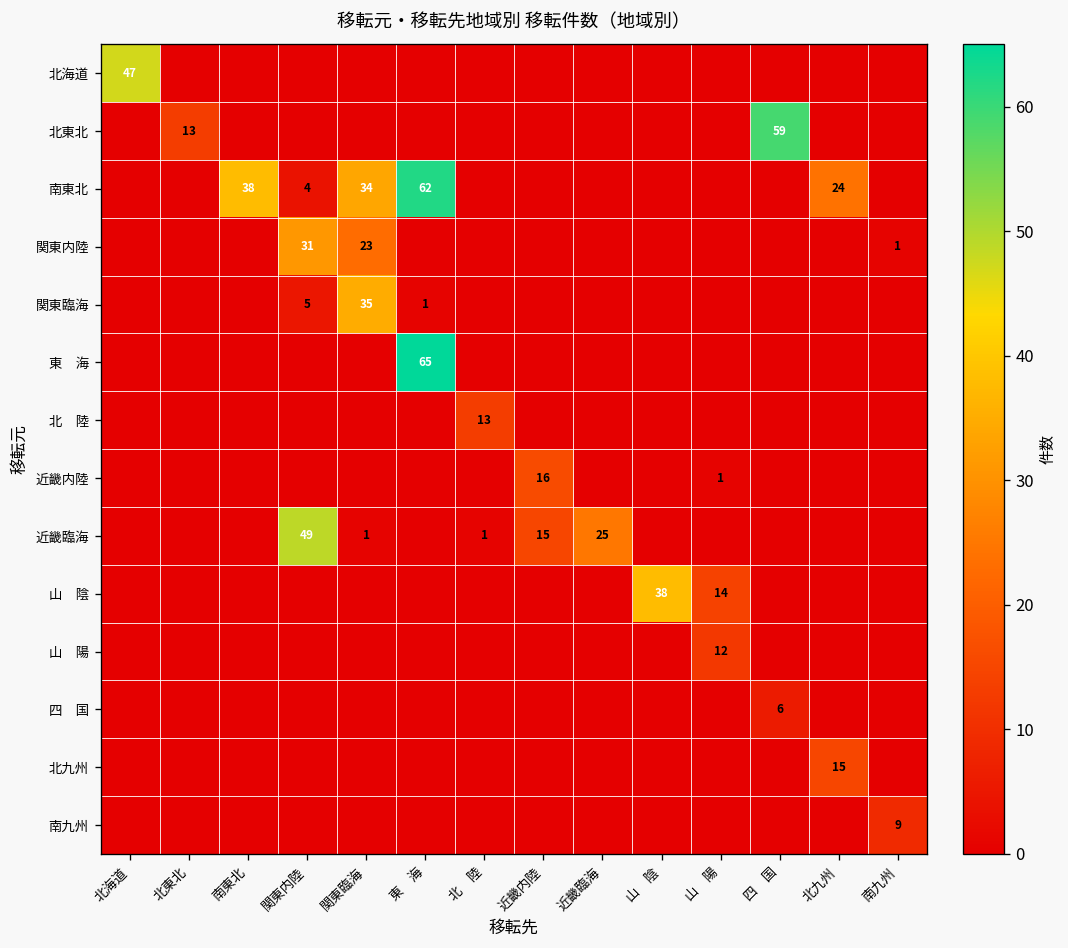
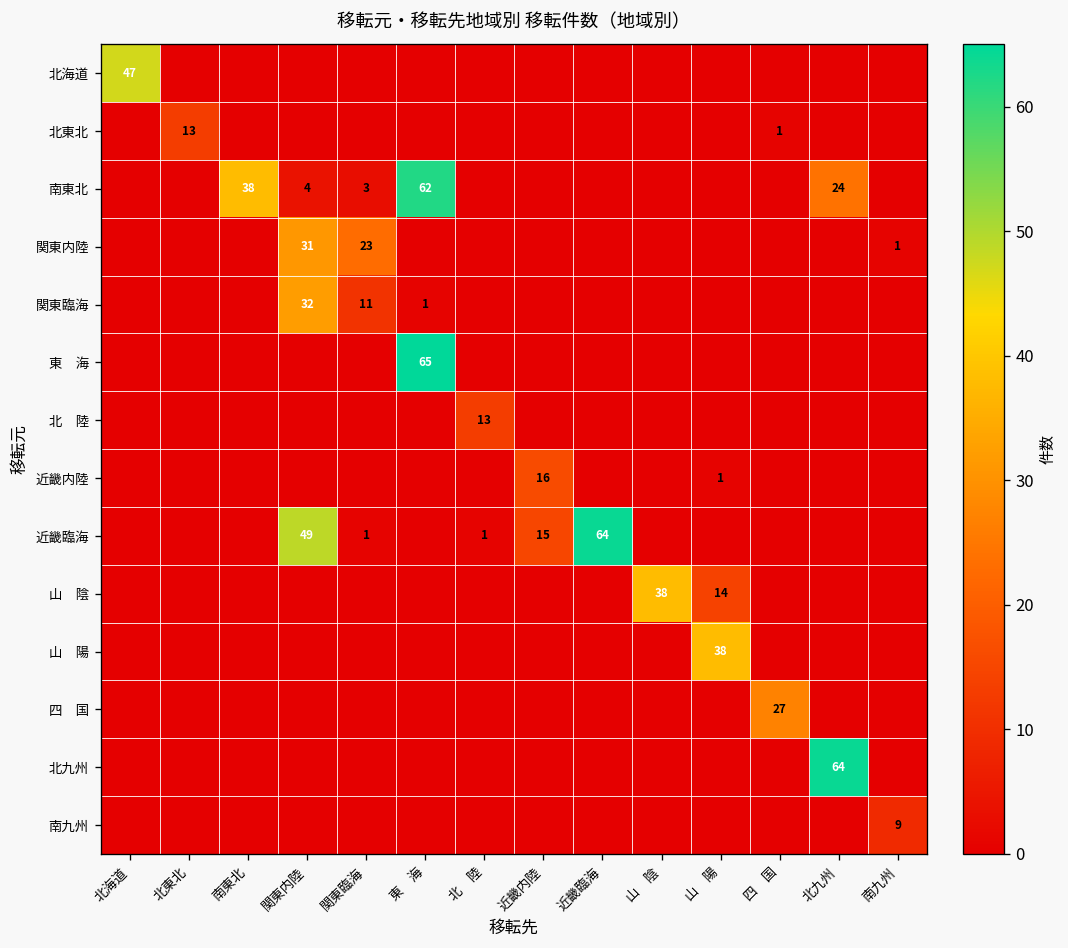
  {
    "北海道": {
      "北海道": 47
    },
    "北東北": {
      "北東北": 13,
-     "四 国": 59
+     "四 国": 1
    },
    "南東北": {
      "南東北": 38,
      "関東内陸": 4,
-     "関東臨海": 34,
+     "関東臨海": 3,
      "東 海": 62,
      "北九州": 24
    },
    "関東内陸": {
      "関東内陸": 31,
      "関東臨海": 23,
      "南九州": 1
    },
    "関東臨海": {
-     "関東内陸": 5,
-     "関東臨海": 35,
+     "関東内陸": 32,
+     "関東臨海": 11,
      "東 海": 1
    },
    "東 海": {
      "東 海": 65
    },
    "北 陸": {
      "北 陸": 13
    },
    "近畿内陸": {
      "近畿内陸": 16,
      "山 陽": 1
    },
    "近畿臨海": {
      "関東内陸": 49,
      "関東臨海": 1,
      "北 陸": 1,
      "近畿内陸": 15,
-     "近畿臨海": 25
+     "近畿臨海": 64
    },
    "山 陰": {
      "山 陰": 38,
      "山 陽": 14
    },
    "山 陽": {
-     "山 陽": 12
+     "山 陽": 38
    },
    "四 国": {
-     "四 国": 6
+     "四 国": 27
    },
    "北九州": {
-     "北九州": 15
+     "北九州": 64
    },
    "南九州": {
      "南九州": 9
    }
  }
